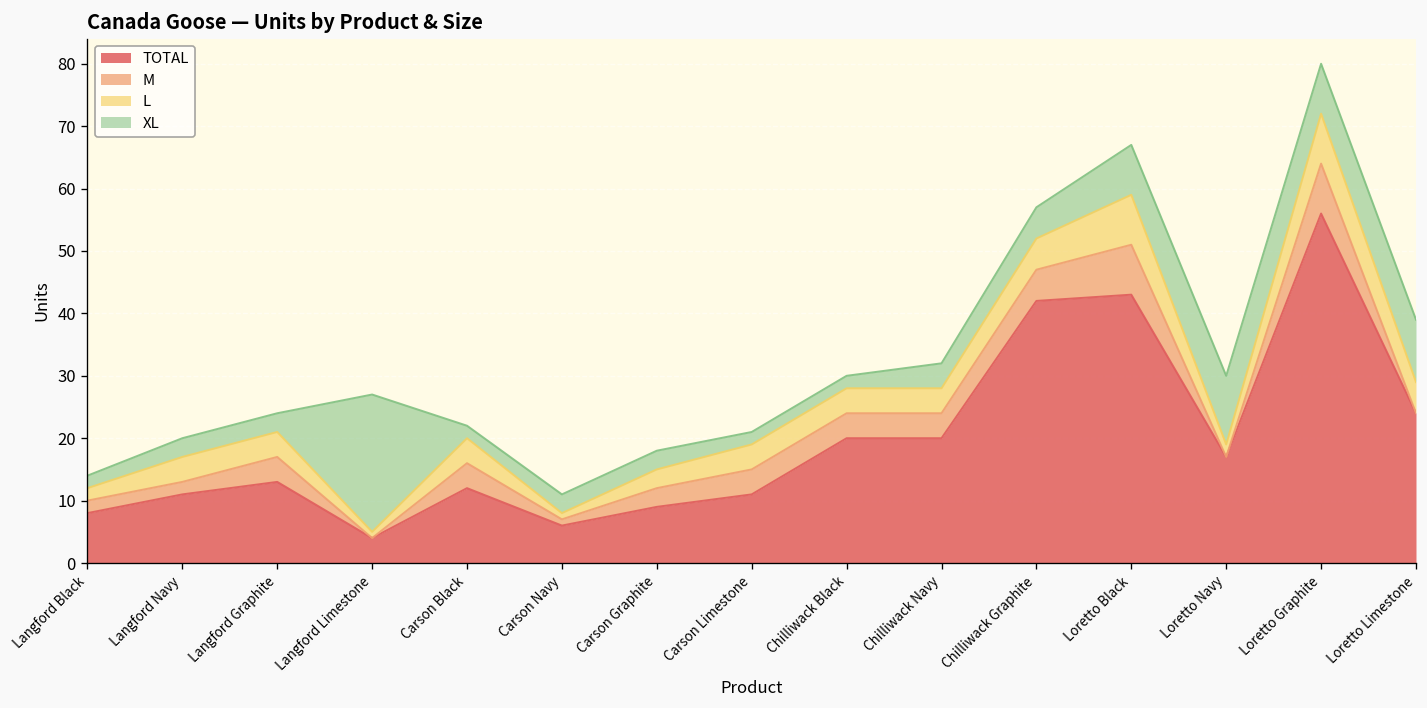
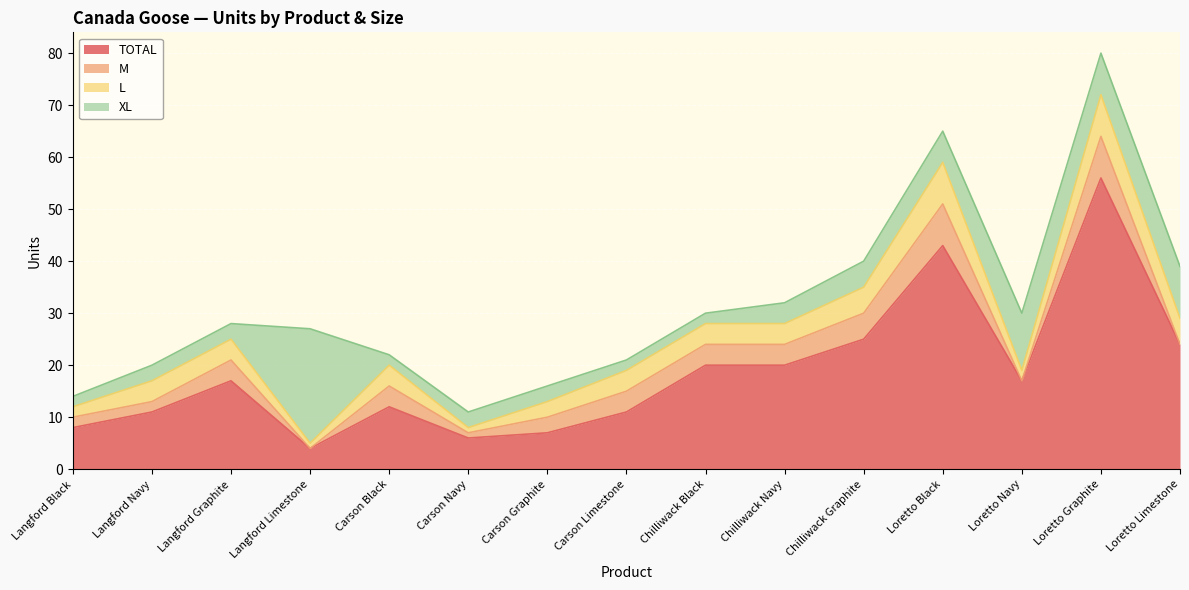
  {
    "TOTAL": {
      "Langford Black": 8,
      "Langford Navy": 11,
-     "Langford Graphite": 13,
+     "Langford Graphite": 17,
      "Carson Black": 12,
      "Carson Navy": 6,
-     "Carson Graphite": 9,
+     "Carson Graphite": 7,
      "Carson Limestone": 11,
      "Chilliwack Black": 20,
      "Chilliwack Navy": 20,
-     "Chilliwack Graphite": 42,
+     "Chilliwack Graphite": 25,
      "Loretto Black": 43,
      "Loretto Graphite": 56
    },
    "XL": {
      "Langford Black": 2,
      "Langford Navy": 3,
      "Langford Graphite": 3,
      "Langford Limestone": 22,
      "Carson Black": 2,
      "Carson Navy": 3,
      "Carson Graphite": 3,
      "Carson Limestone": 2,
      "Chilliwack Black": 2,
      "Chilliwack Navy": 4,
      "Chilliwack Graphite": 5,
-     "Loretto Black": 8,
+     "Loretto Black": 6,
      "Loretto Navy": 11,
      "Loretto Graphite": 8,
      "Loretto Limestone": 10
    }
  }
